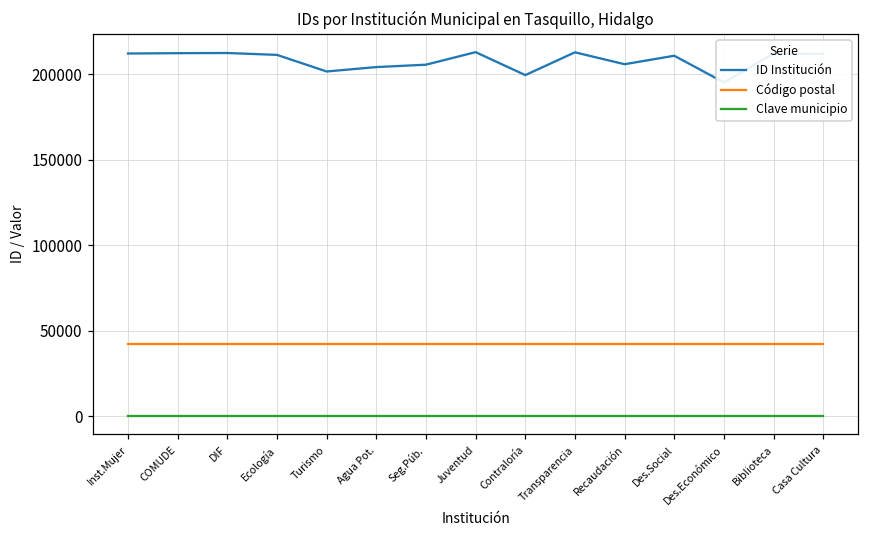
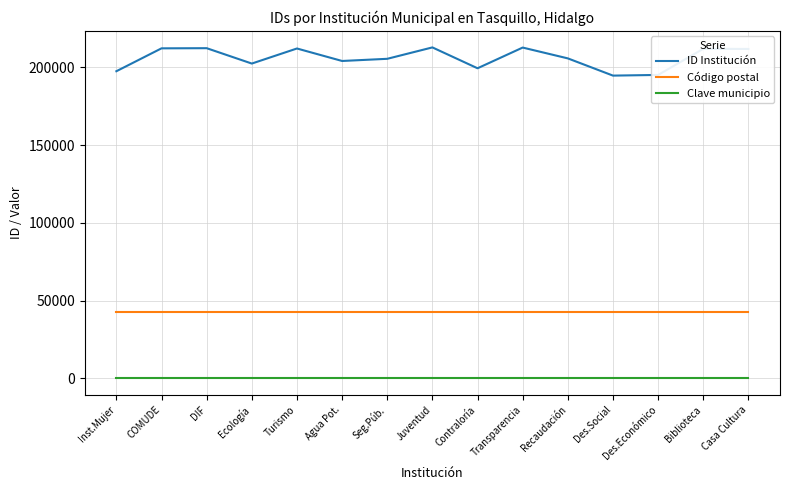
  {
    "ID Institución": {
-     "Inst.Mujer": 212000,
+     "Inst.Mujer": 198000,
      "COMUDE": 212000,
      "DIF": 212000,
-     "Ecología": 211000,
-     "Turismo": 202000,
+     "Ecología": 202000,
+     "Turismo": 212000,
      "Agua Pot.": 204000,
      "Seg.Púb.": 205000,
      "Juventud": 213000,
      "Contraloría": 199000,
      "Transparencia": 213000,
      "Recaudación": 206000,
-     "Des.Social": 211000
+     "Des.Social": 195000
    },
    "Código postal": {
      "Inst.Mujer": 42000,
      "COMUDE": 42000,
      "DIF": 42000,
      "Ecología": 42000,
      "Turismo": 42000,
      "Agua Pot.": 42000,
      "Seg.Púb.": 42000,
      "Juventud": 42000,
      "Contraloría": 42000,
      "Transparencia": 42000,
      "Recaudación": 42000,
      "Des.Social": 42000,
      "Des.Económico": 42000,
      "Biblioteca": 42000,
      "Casa Cultura": 42000
    },
    "Clave municipio": {
      "Inst.Mujer": 0,
      "COMUDE": 0,
      "DIF": 0,
      "Ecología": 0,
      "Turismo": 0,
      "Agua Pot.": 0,
      "Seg.Púb.": 0,
      "Juventud": 0,
      "Contraloría": 0,
      "Transparencia": 0,
      "Recaudación": 0,
      "Des.Social": 0,
      "Des.Económico": 0,
      "Biblioteca": 0,
      "Casa Cultura": 0
    }
  }
